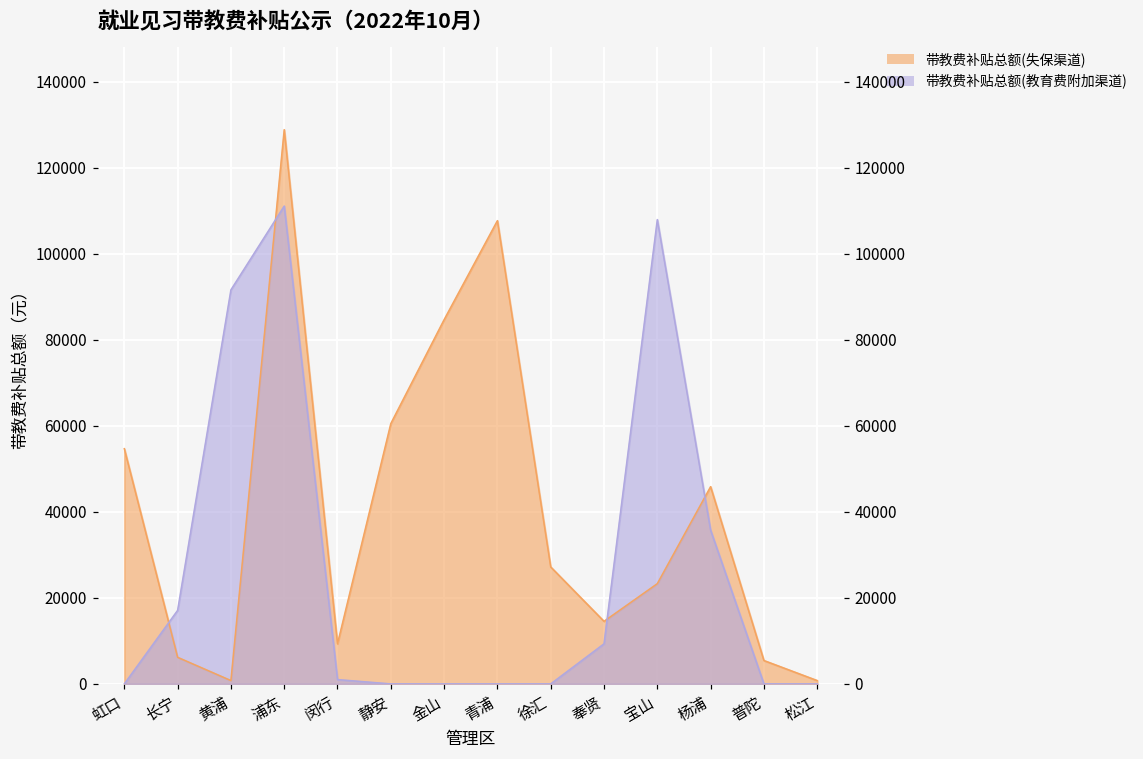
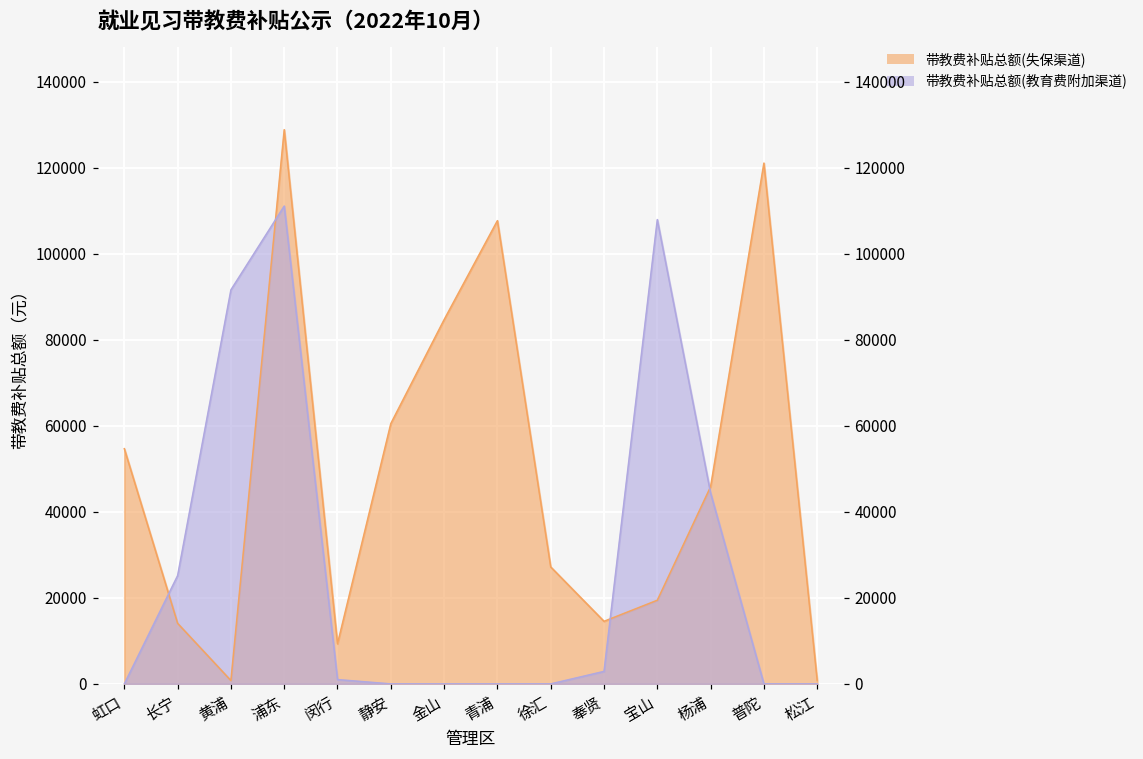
  {
    "带教费补贴总额(失保渠道)": {
      "虹口": 55000,
-     "长宁": 6000,
+     "长宁": 14000,
      "黄浦": 1000,
      "浦东": 129000,
      "闵行": 9000,
      "静安": 61000,
      "金山": 85000,
      "青浦": 108000,
      "徐汇": 27000,
      "奉贤": 15000,
-     "宝山": 23000,
+     "宝山": 19000,
      "杨浦": 46000,
-     "普陀": 5000,
+     "普陀": 121000,
      "松江": 1000
    },
    "带教费补贴总额(教育费附加渠道)": {
      "虹口": 0,
-     "长宁": 17000,
+     "长宁": 25000,
      "黄浦": 92000,
      "浦东": 111000,
      "闵行": 1000,
      "静安": 0,
      "金山": 0,
      "青浦": 0,
      "徐汇": 0,
-     "奉贤": 9000,
+     "奉贤": 3000,
      "宝山": 108000,
-     "杨浦": 36000,
+     "杨浦": 44000,
      "普陀": 0,
      "松江": 0
    }
  }
